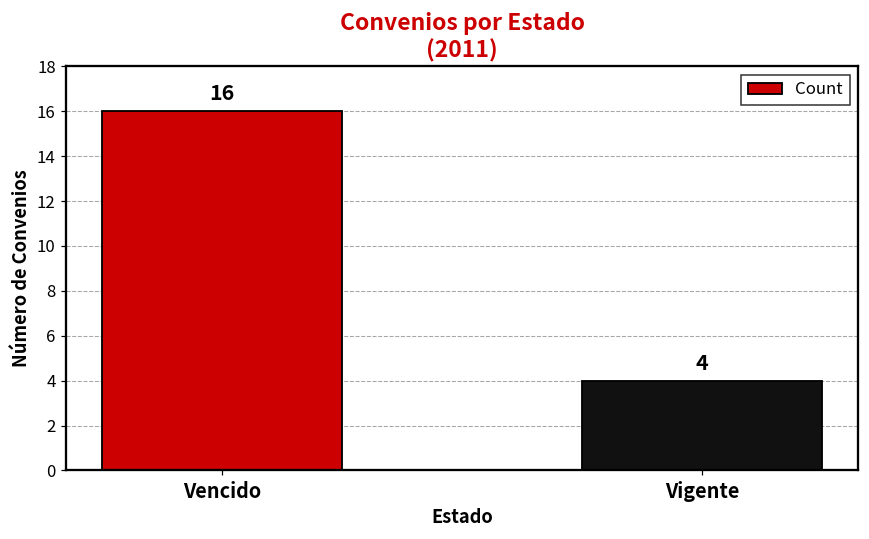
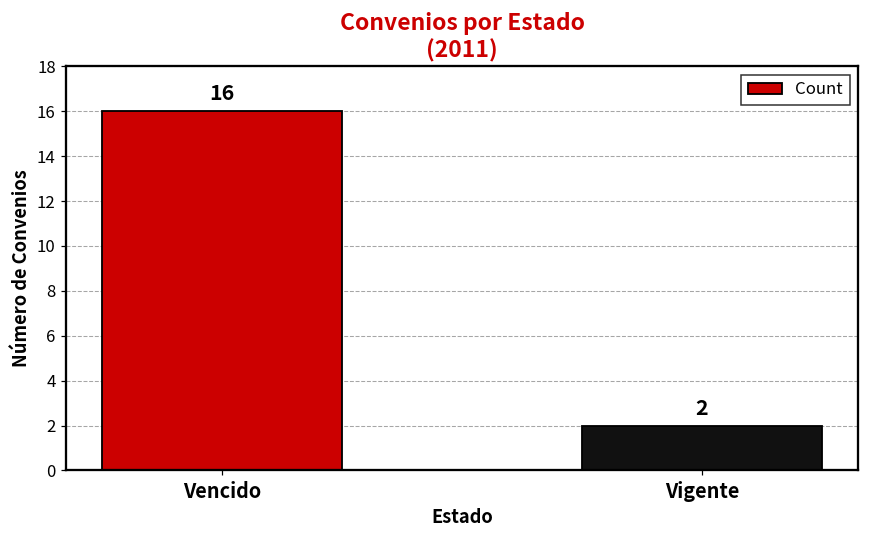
  {
    "Vencido": 16,
-   "Vigente": 4
+   "Vigente": 2
  }
